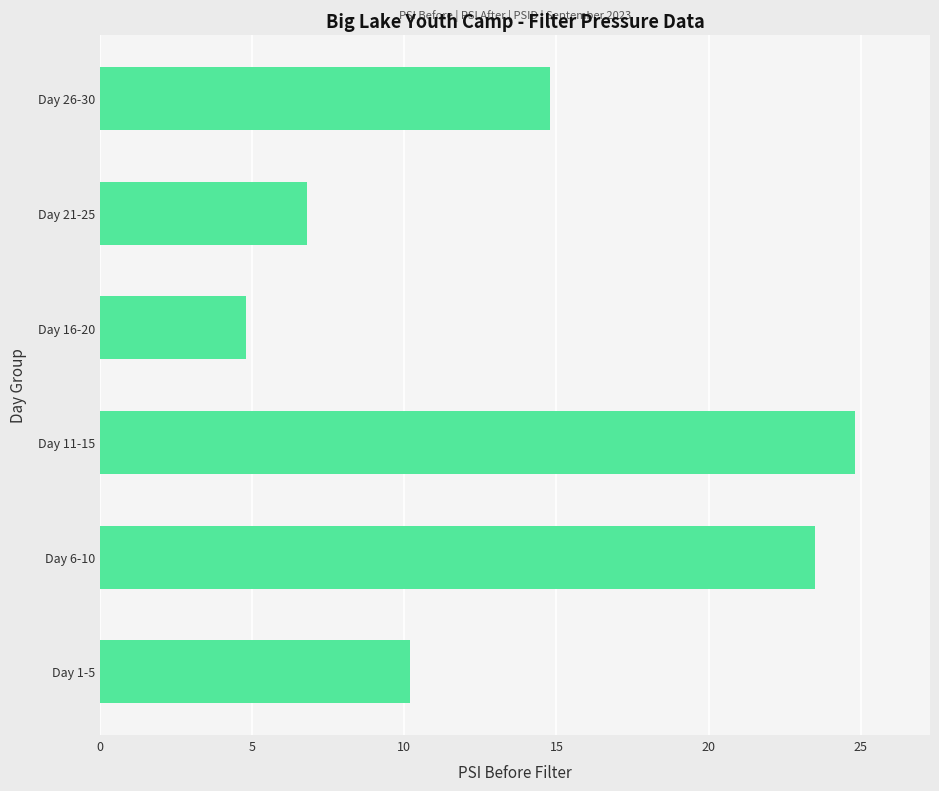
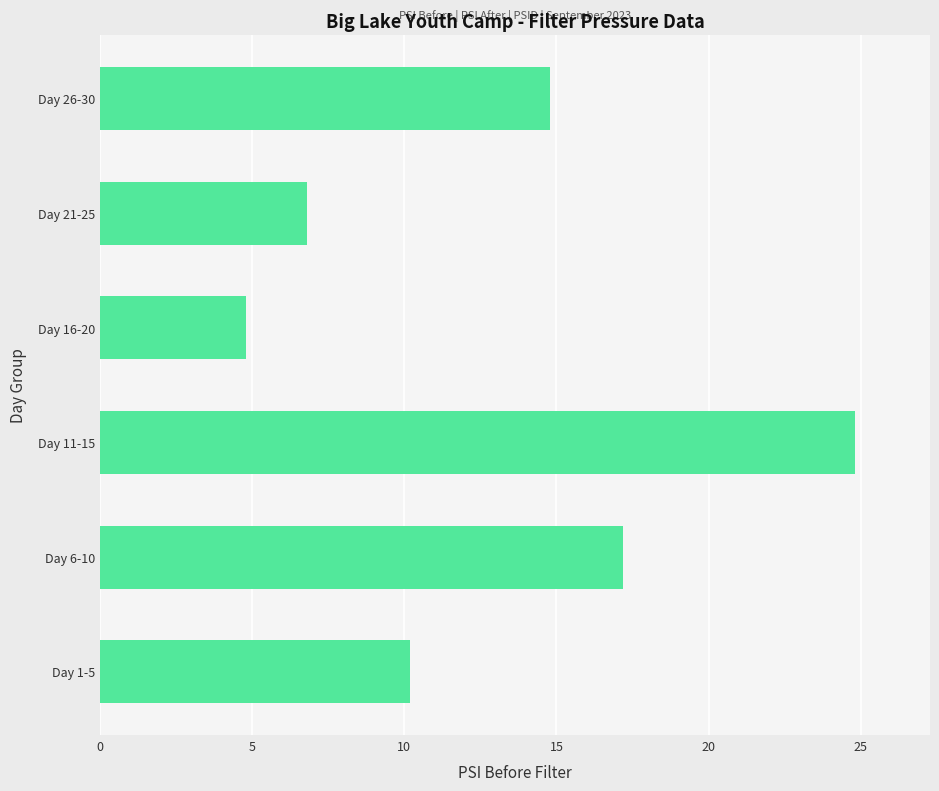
  {
    "Day 26-30": 14.8,
    "Day 21-25": 6.8,
    "Day 16-20": 4.8,
    "Day 11-15": 24.8,
-   "Day 6-10": 23.5,
+   "Day 6-10": 17.2,
    "Day 1-5": 10.2
  }
